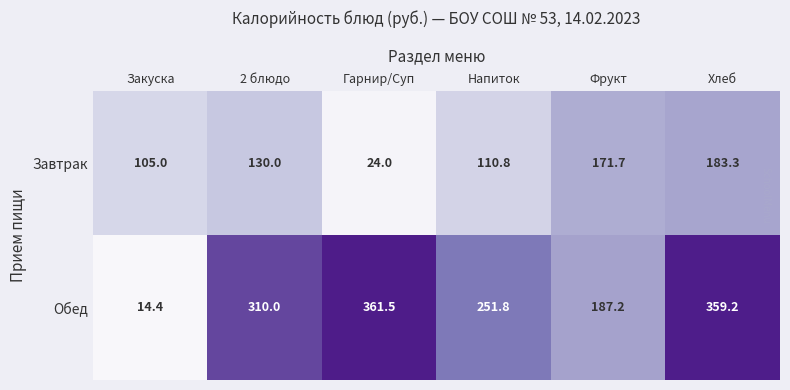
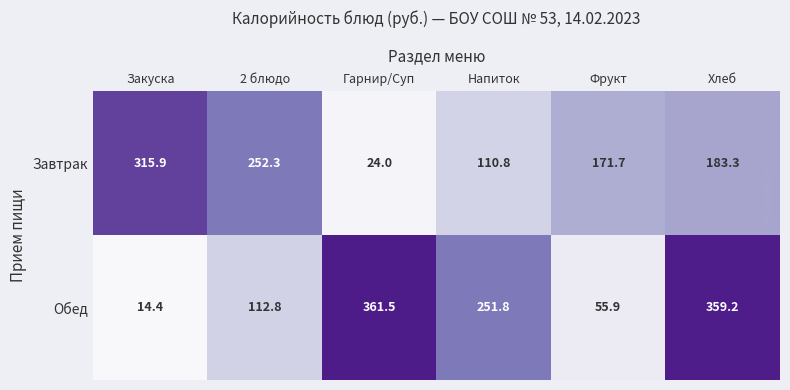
  {
    "Завтрак": {
-     "Закуска": 105.0,
-     "2 блюдо": 130.0,
+     "Закуска": 315.9,
+     "2 блюдо": 252.3,
      "Гарнир/Суп": 24.0,
      "Напиток": 110.8,
      "Фрукт": 171.7,
      "Хлеб": 183.3
    },
    "Обед": {
      "Закуска": 14.4,
-     "2 блюдо": 310.0,
+     "2 блюдо": 112.8,
      "Гарнир/Суп": 361.5,
      "Напиток": 251.8,
-     "Фрукт": 187.2,
+     "Фрукт": 55.9,
      "Хлеб": 359.2
    }
  }
